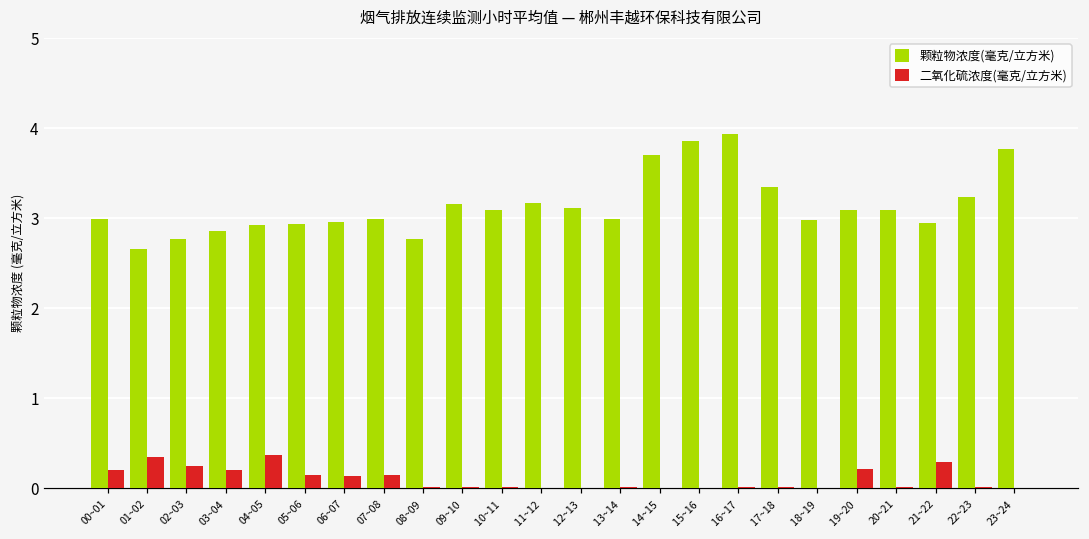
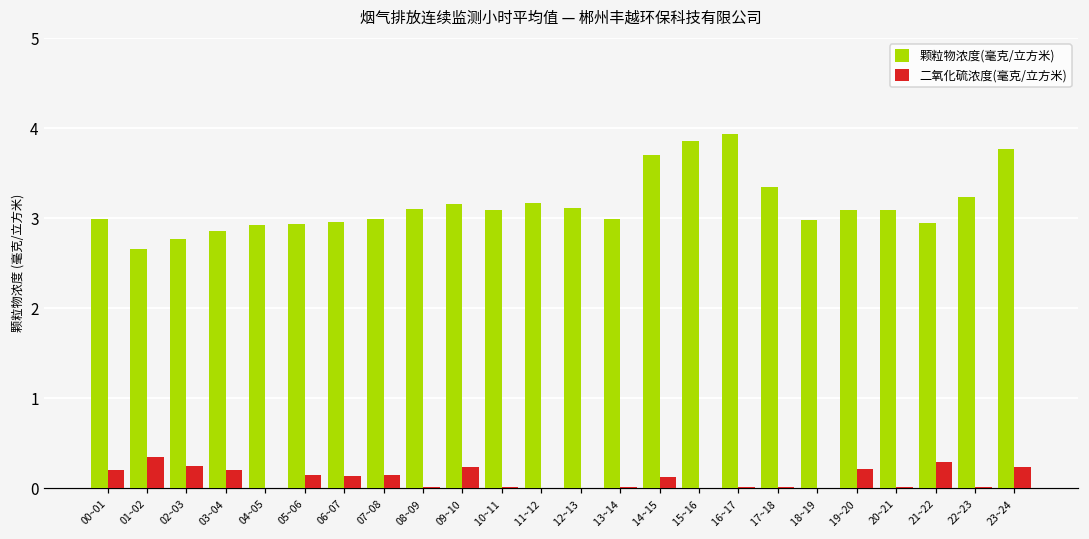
  {
    "颗粒物浓度(毫克/立方米)": {
      "00~01": 3.0,
      "01~02": 2.7,
      "02~03": 2.8,
      "03~04": 2.9,
      "04~05": 2.9,
      "05~06": 2.9,
      "06~07": 3.0,
      "07~08": 3.0,
-     "08~09": 2.8,
+     "08~09": 3.1,
      "09~10": 3.2,
      "10~11": 3.1,
      "11~12": 3.2,
      "12~13": 3.1,
      "13~14": 3.0,
      "14~15": 3.7,
      "15~16": 3.9,
      "16~17": 3.9,
      "17~18": 3.3,
      "18~19": 3.0,
      "19~20": 3.1,
      "20~21": 3.1,
      "21~22": 2.9,
      "22~23": 3.2,
      "23~24": 3.8
    },
    "二氧化硫浓度(毫克/立方米)": {
      "00~01": 0.2,
      "01~02": 0.3,
      "02~03": 0.3,
      "03~04": 0.2,
-     "04~05": 0.4,
+     "04~05": 0.0,
      "05~06": 0.1,
      "06~07": 0.1,
      "07~08": 0.1,
-     "09~10": 0.0,
-     "14~15": 0.0,
+     "09~10": 0.2,
+     "14~15": 0.1,
      "19~20": 0.2,
      "21~22": 0.3,
-     "23~24": 0.0
+     "23~24": 0.2
    }
  }
